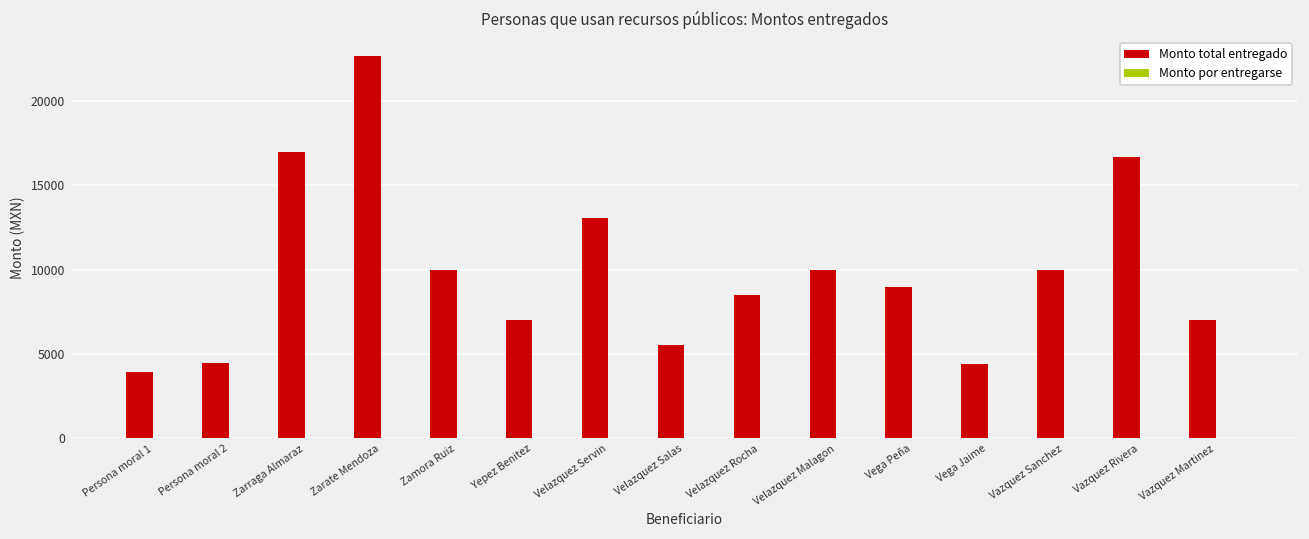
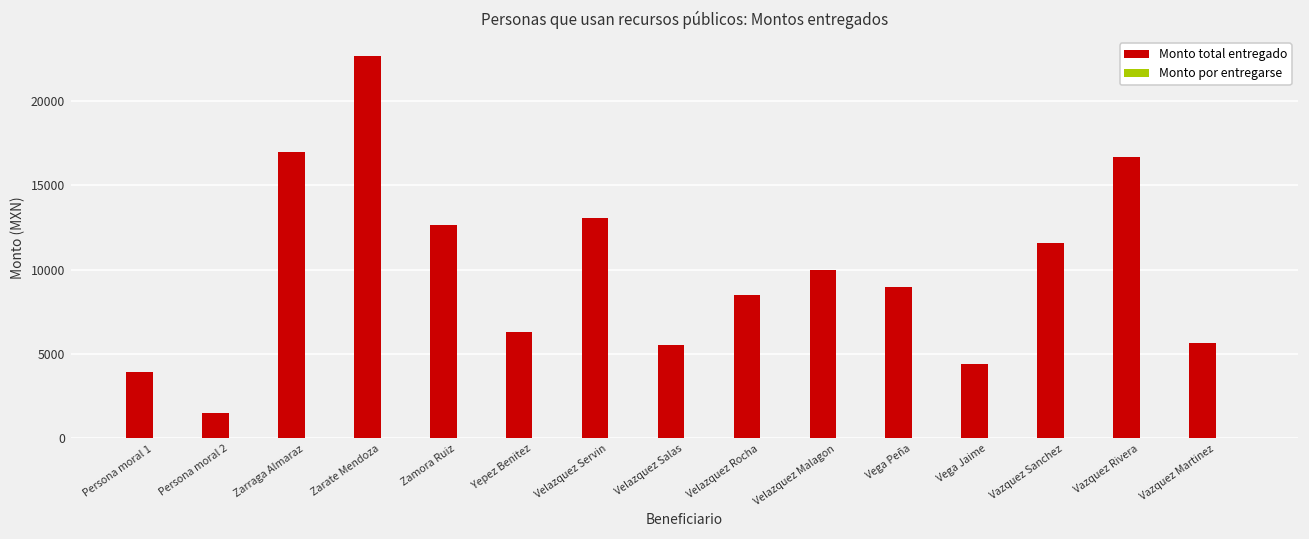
  {
    "Monto total entregado": {
      "Persona moral 1": 3900,
-     "Persona moral 2": 4500,
+     "Persona moral 2": 1500,
      "Zarraga Almaraz": 17000,
      "Zarate Mendoza": 22700,
-     "Zamora Ruiz": 10000,
-     "Yepez Benitez": 7000,
+     "Zamora Ruiz": 12600,
+     "Yepez Benitez": 6300,
      "Velazquez Servin": 13000,
      "Velazquez Salas": 5600,
      "Velazquez Rocha": 8500,
      "Velazquez Malagon": 10000,
      "Vega Peña": 9000,
      "Vega Jaime": 4400,
-     "Vazquez Sanchez": 10000,
+     "Vazquez Sanchez": 11600,
      "Vazquez Rivera": 16700,
-     "Vazquez Martinez": 7000
+     "Vazquez Martinez": 5600
    },
    "Monto por entregarse": {
      "Persona moral 1": 0,
      "Persona moral 2": 0,
      "Zarraga Almaraz": 0,
      "Zarate Mendoza": 0,
      "Zamora Ruiz": 0,
      "Yepez Benitez": 0,
      "Velazquez Servin": 0,
      "Velazquez Salas": 0,
      "Velazquez Rocha": 0,
      "Velazquez Malagon": 0,
      "Vega Peña": 0,
      "Vega Jaime": 0,
      "Vazquez Sanchez": 0,
      "Vazquez Rivera": 0,
      "Vazquez Martinez": 0
    }
  }
